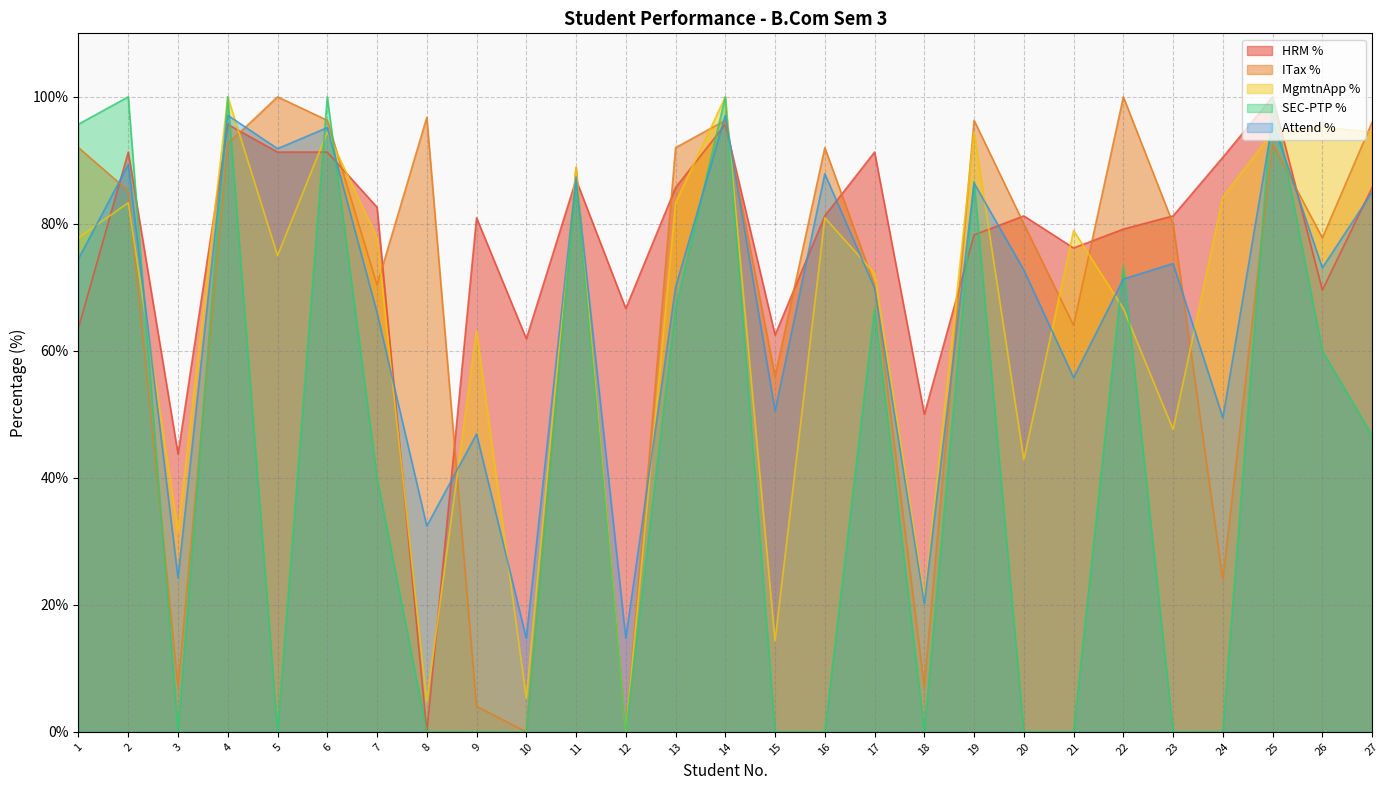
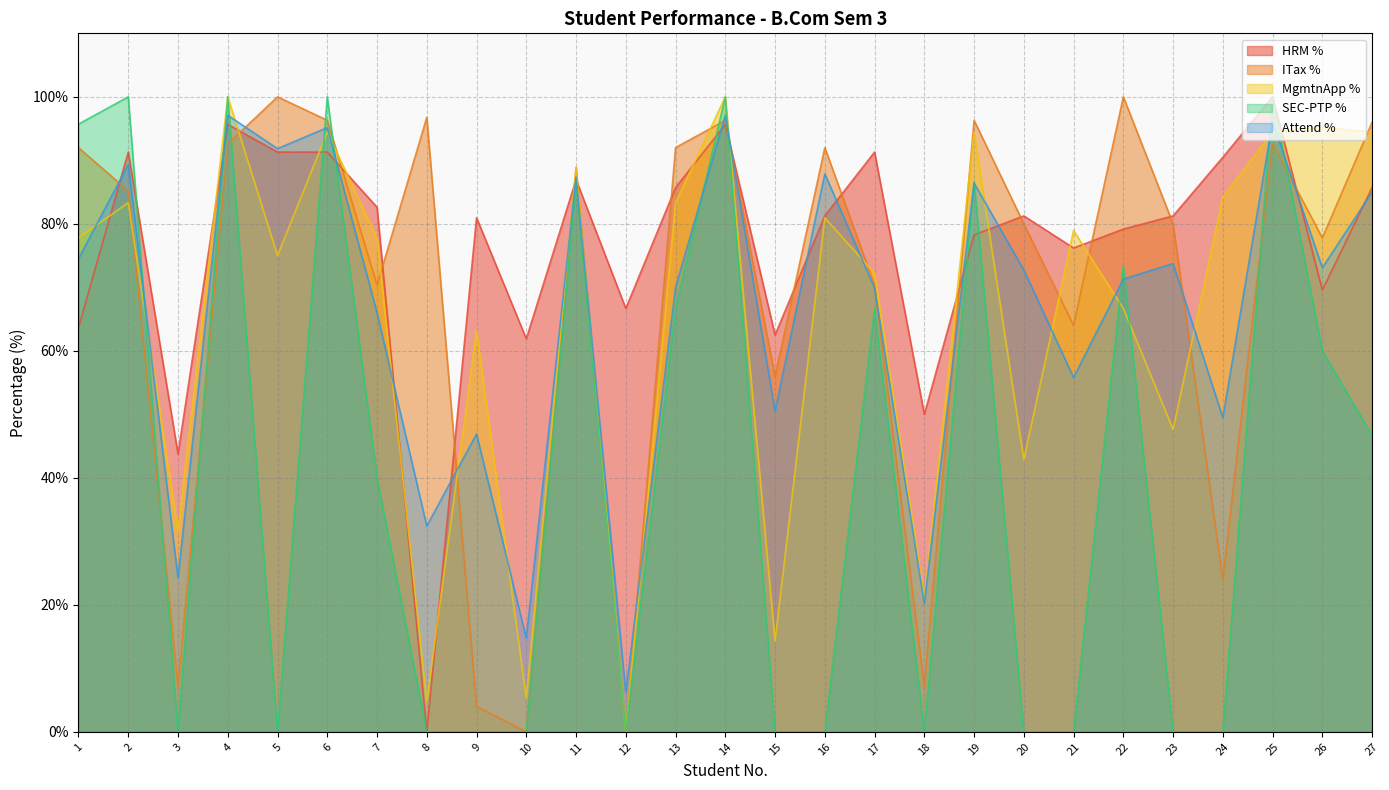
  {
    "SEC-PTP %": {
      "1": "96%",
      "2": "100%",
      "3": "0%",
      "5": "0%",
      "6": "100%",
      "7": "40%",
      "9": "0%",
      "13": "67%",
      "15": "0%",
      "16": "0%",
      "17": "67%",
      "18": "0%",
      "20": "0%",
      "21": "0%",
      "22": "73%",
      "23": "0%",
      "24": "0%",
      "26": "60%",
      "27": "47%"
    },
    "Attend %": {
      "1": "75%",
      "2": "89%",
      "3": "24%",
      "4": "97%",
      "5": "92%",
      "6": "95%",
      "7": "66%",
      "8": "32%",
      "9": "47%",
      "10": "15%",
      "11": "87%",
-     "12": "15%",
+     "12": "6%",
      "13": "70%",
      "14": "97%",
      "15": "51%",
      "16": "88%",
      "17": "70%",
      "18": "20%",
      "20": "73%",
      "21": "56%",
      "22": "71%",
      "23": "74%",
      "24": "49%",
      "26": "73%",
      "27": "85%"
    }
  }
